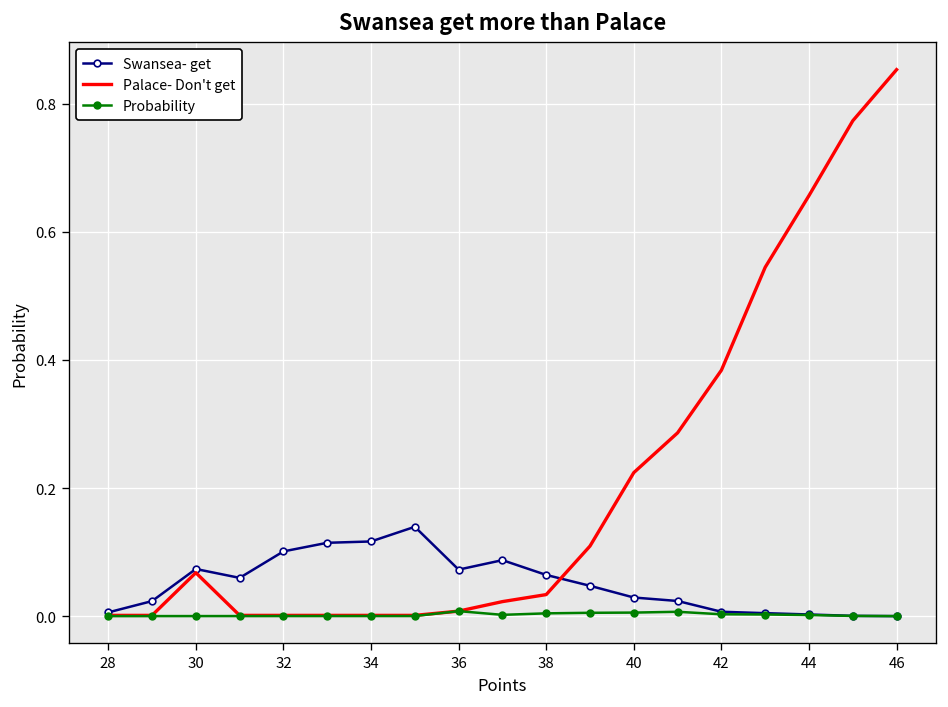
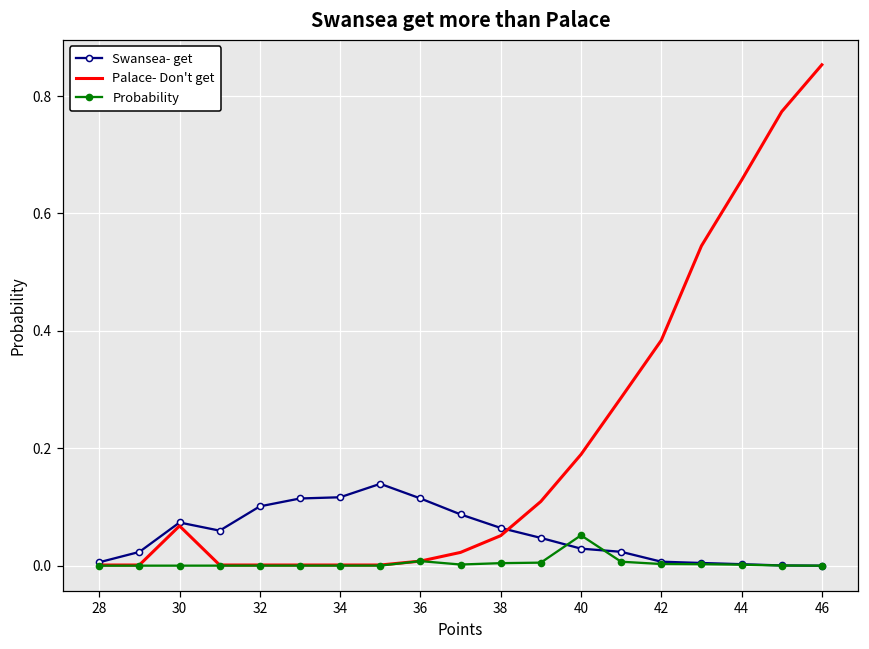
  {
    "Swansea- get": {
      "30": 0.07,
      "32": 0.10,
      "34": 0.12,
-     "36": 0.07,
+     "36": 0.11,
      "38": 0.06,
      "40": 0.03
    },
    "Palace- Don't get": {
      "30": 0.07,
-     "38": 0.03,
-     "40": 0.22,
+     "38": 0.05,
+     "40": 0.19,
      "42": 0.38,
      "44": 0.66,
      "46": 0.85
    },
    "Probability": {
      "30": 0.00,
      "38": 0.00,
-     "40": 0.01
+     "40": 0.05
    }
  }
